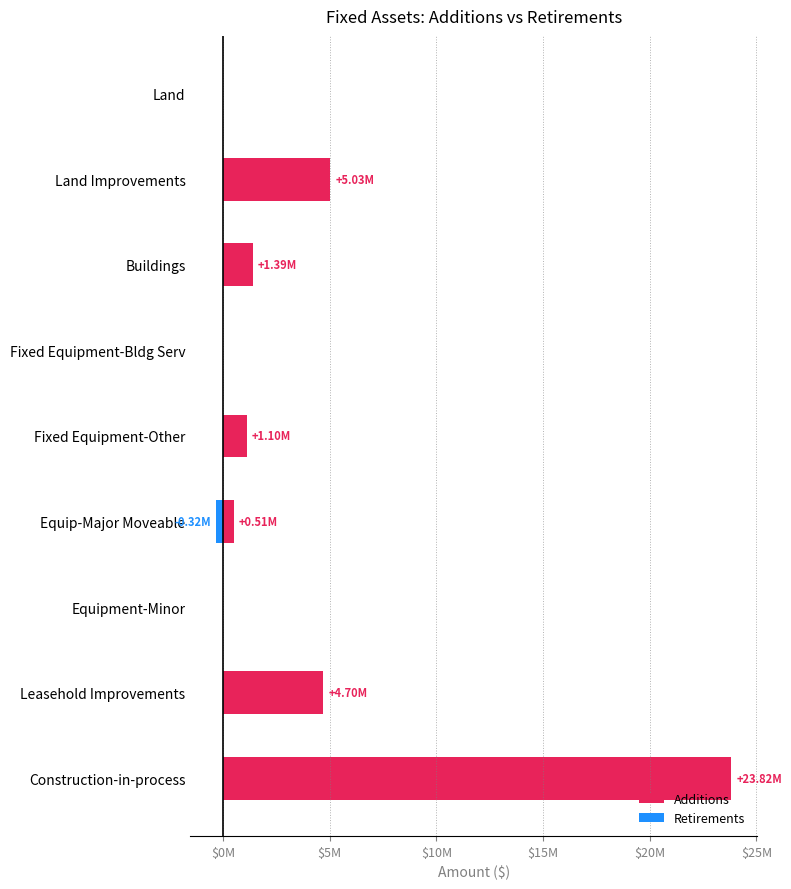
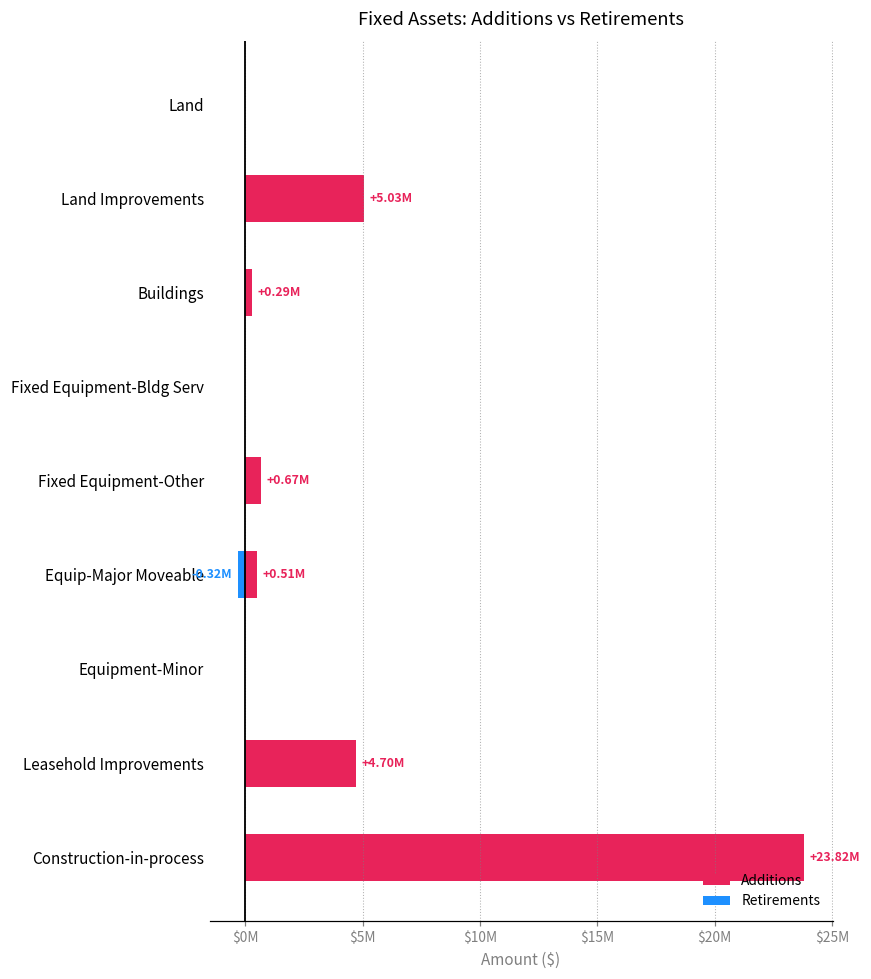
  {
    "Additions": {
      "Land Improvements": "+5.03M",
-     "Buildings": "+1.39M",
-     "Fixed Equipment-Other": "+1.10M",
+     "Buildings": "+0.29M",
+     "Fixed Equipment-Other": "+0.67M",
      "Equip-Major Moveable": "+0.51M",
      "Leasehold Improvements": "+4.70M",
      "Construction-in-process": "+23.82M"
    },
    "Retirements": {
      "Equip-Major Moveable": "-0.32M"
    }
  }
